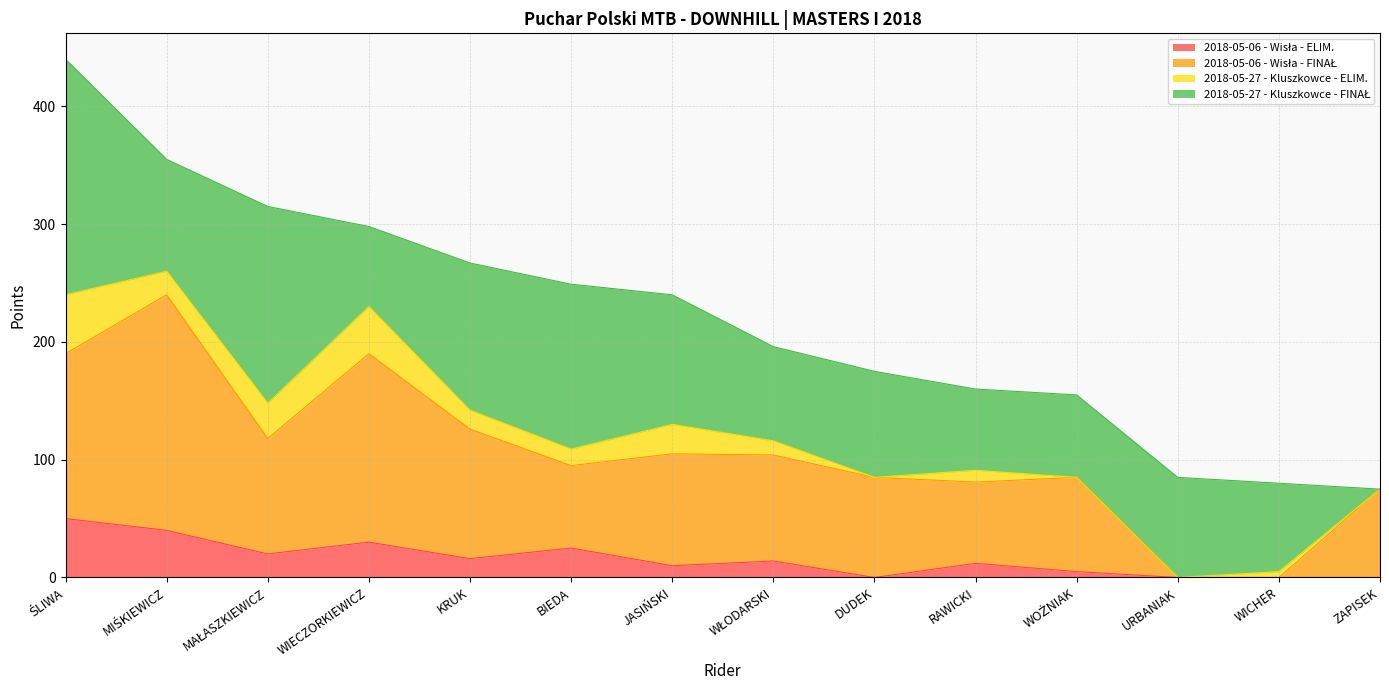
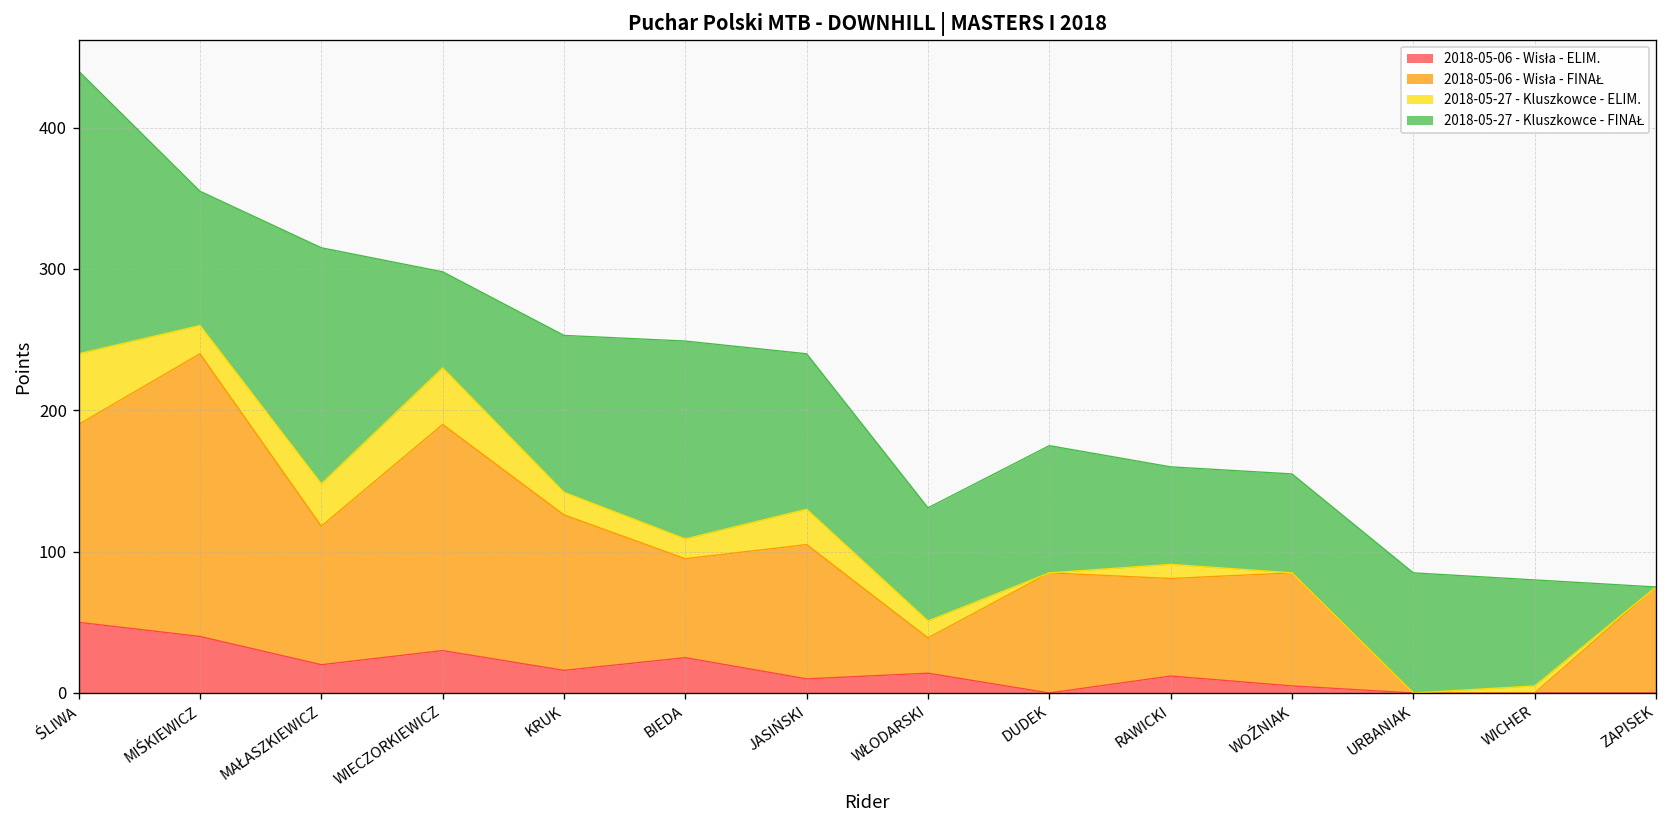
  {
    "2018-05-06 - Wisła - ELIM.": {
      "ŚLIWA": 50,
      "MIŚKIEWICZ": 40,
      "MAŁASZKIEWICZ": 20,
      "WIECZORKIEWICZ": 30,
      "KRUK": 16,
      "BIEDA": 25,
      "JASIŃSKI": 10,
      "WŁODARSKI": 14,
      "DUDEK": 0,
      "RAWICKI": 12,
      "WOŹNIAK": 5,
      "ZAPISEK": 0
    },
    "2018-05-06 - Wisła - FINAŁ": {
      "ŚLIWA": 140,
      "MIŚKIEWICZ": 200,
      "MAŁASZKIEWICZ": 98,
      "WIECZORKIEWICZ": 160,
      "KRUK": 110,
      "BIEDA": 70,
      "JASIŃSKI": 95,
-     "WŁODARSKI": 90,
+     "WŁODARSKI": 25,
      "RAWICKI": 69
    },
    "2018-05-27 - Kluszkowce - ELIM.": {
      "ŚLIWA": 50,
      "MIŚKIEWICZ": 20,
      "MAŁASZKIEWICZ": 30,
      "WIECZORKIEWICZ": 40,
      "KRUK": 16,
      "BIEDA": 14,
      "JASIŃSKI": 25,
      "WŁODARSKI": 12,
      "RAWICKI": 10,
      "WICHER": 5
    },
    "2018-05-27 - Kluszkowce - FINAŁ": {
      "ŚLIWA": 200,
      "MIŚKIEWICZ": 95,
      "MAŁASZKIEWICZ": 167,
      "WIECZORKIEWICZ": 68,
-     "KRUK": 125,
+     "KRUK": 111,
      "BIEDA": 140,
      "JASIŃSKI": 110,
      "WŁODARSKI": 80,
      "DUDEK": 90,
      "RAWICKI": 69,
      "WOŹNIAK": 70,
      "URBANIAK": 85,
      "WICHER": 75
    }
  }
